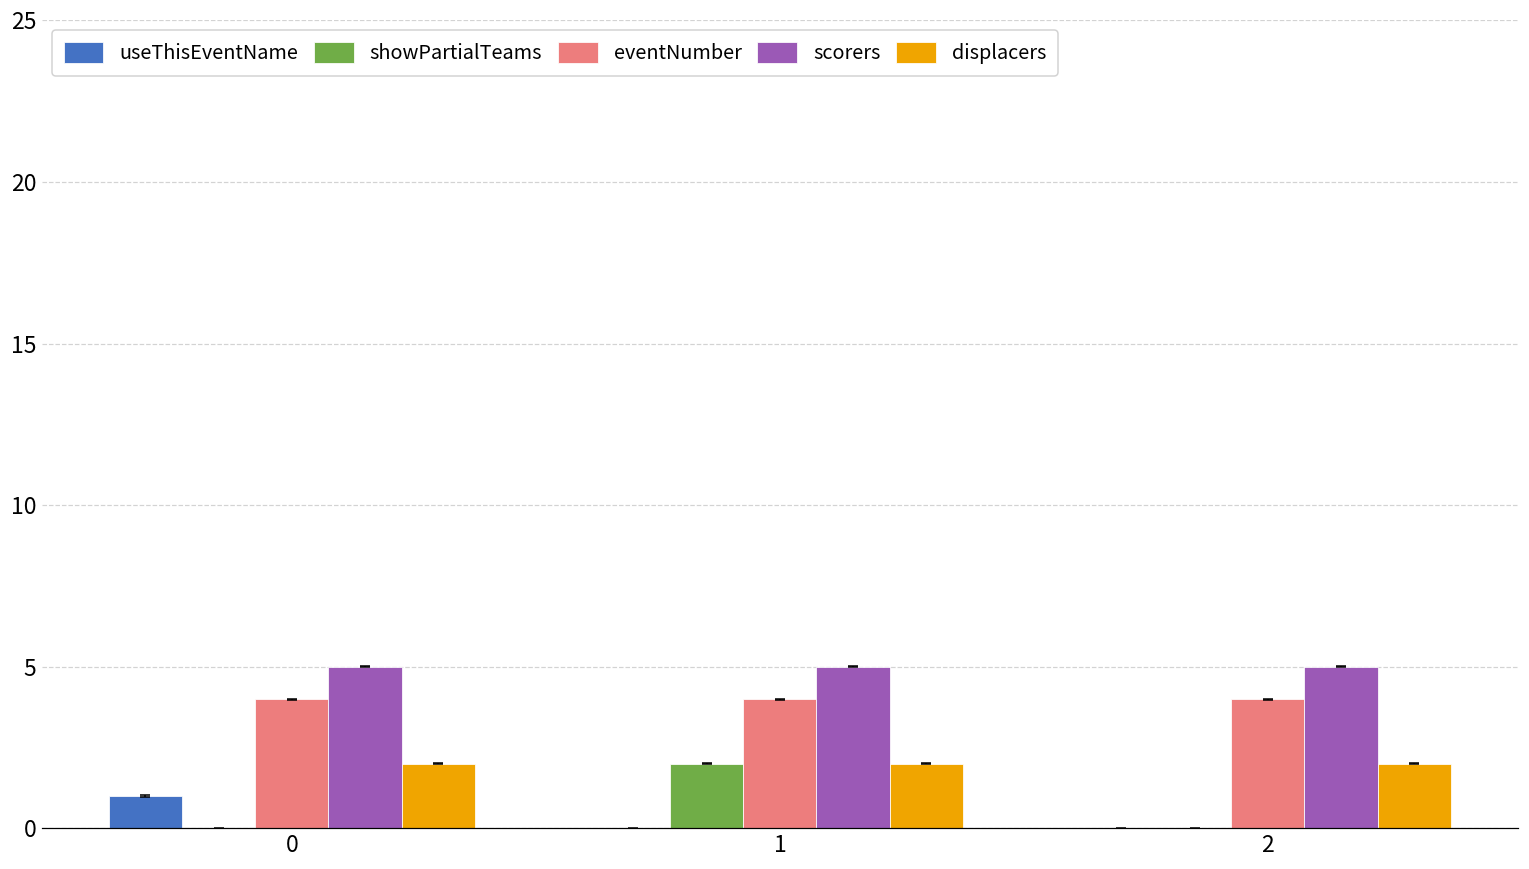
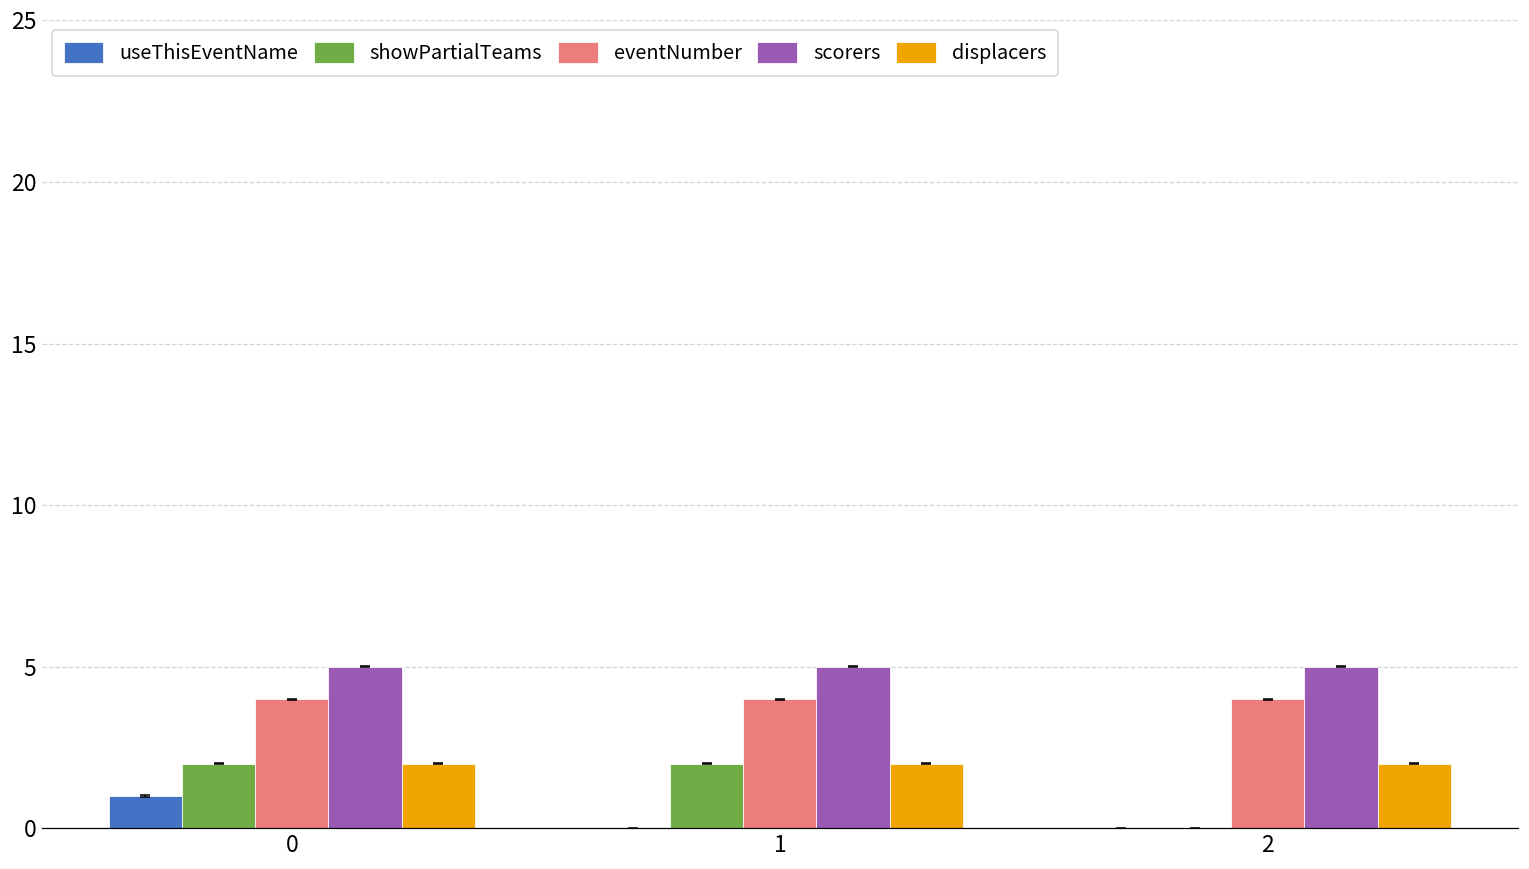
  {
    "showPartialTeams": {
-     "0": 0,
+     "0": 2,
      "1": 2,
      "2": 0
    },
    "eventNumber": {
      "0": 4,
      "1": 4,
      "2": 4
    },
    "scorers": {
      "0": 5,
      "1": 5,
      "2": 5
    },
    "displacers": {
      "0": 2,
      "1": 2,
      "2": 2
    }
  }
